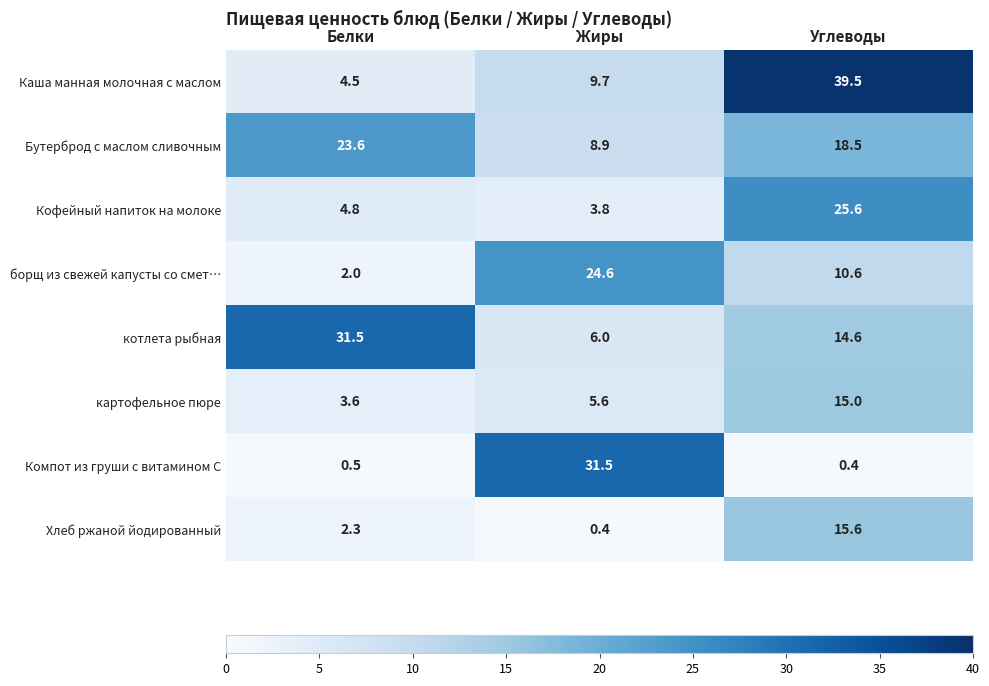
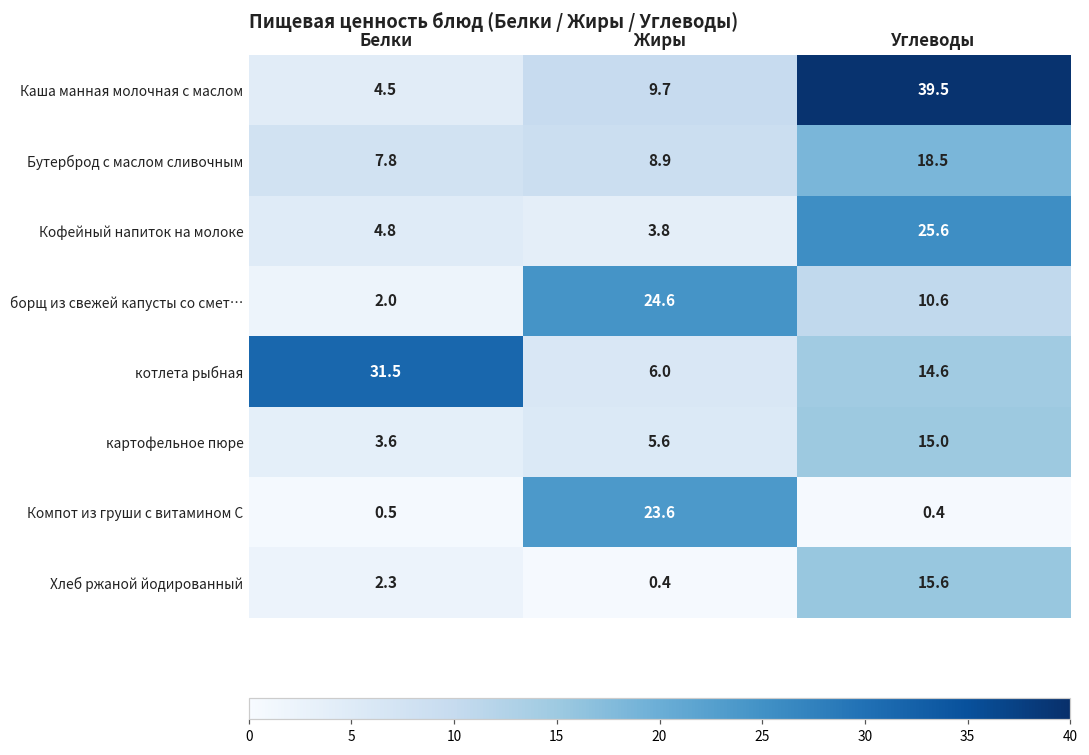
  {
    "Каша манная молочная с маслом": {
      "Белки": 4.5,
      "Жиры": 9.7,
      "Углеводы": 39.5
    },
    "Бутерброд с маслом сливочным": {
-     "Белки": 23.6,
+     "Белки": 7.8,
      "Жиры": 8.9,
      "Углеводы": 18.5
    },
    "Кофейный напиток на молоке": {
      "Белки": 4.8,
      "Жиры": 3.8,
      "Углеводы": 25.6
    },
    "борщ из свежей капусты со смет…": {
      "Белки": 2.0,
      "Жиры": 24.6,
      "Углеводы": 10.6
    },
    "котлета рыбная": {
      "Белки": 31.5,
      "Жиры": 6.0,
      "Углеводы": 14.6
    },
    "картофельное пюре": {
      "Белки": 3.6,
      "Жиры": 5.6,
      "Углеводы": 15.0
    },
    "Компот из груши с витамином С": {
      "Белки": 0.5,
-     "Жиры": 31.5,
+     "Жиры": 23.6,
      "Углеводы": 0.4
    },
    "Хлеб ржаной йодированный": {
      "Белки": 2.3,
      "Жиры": 0.4,
      "Углеводы": 15.6
    }
  }
